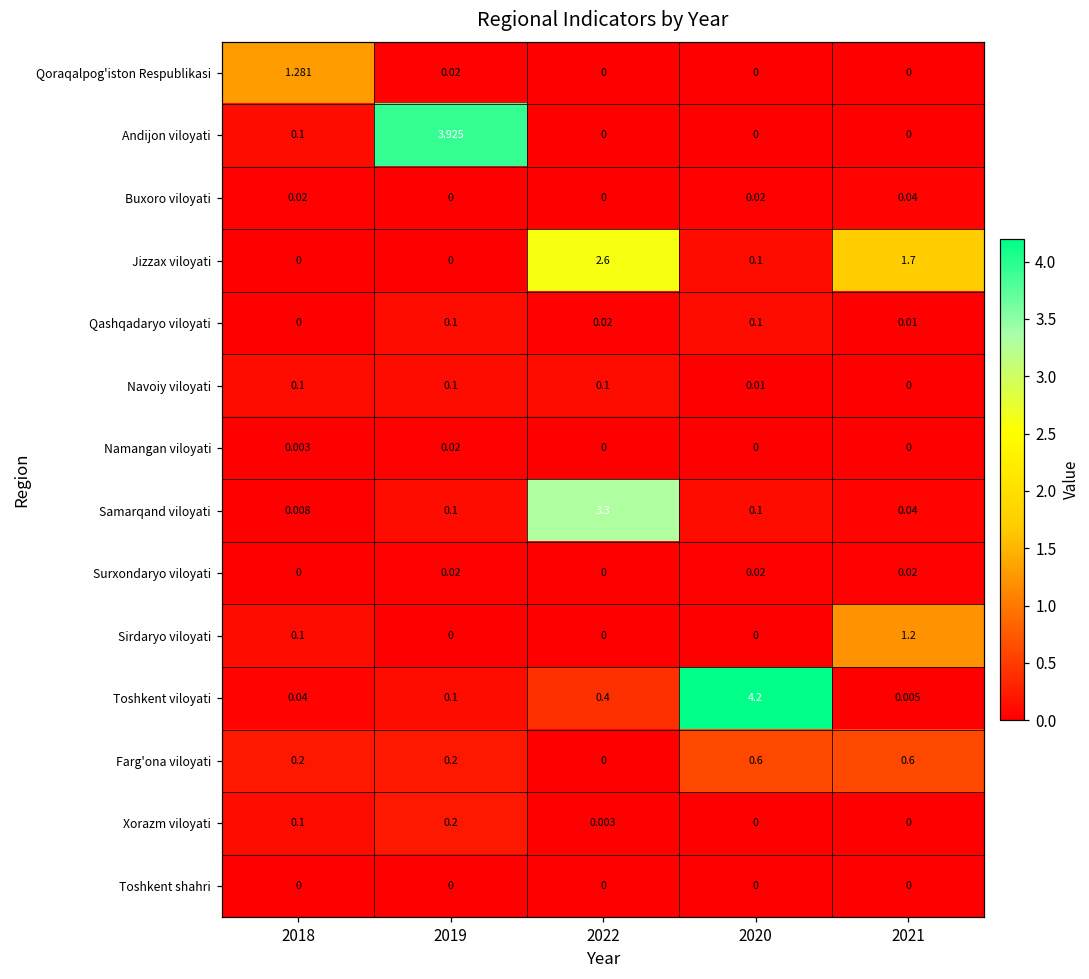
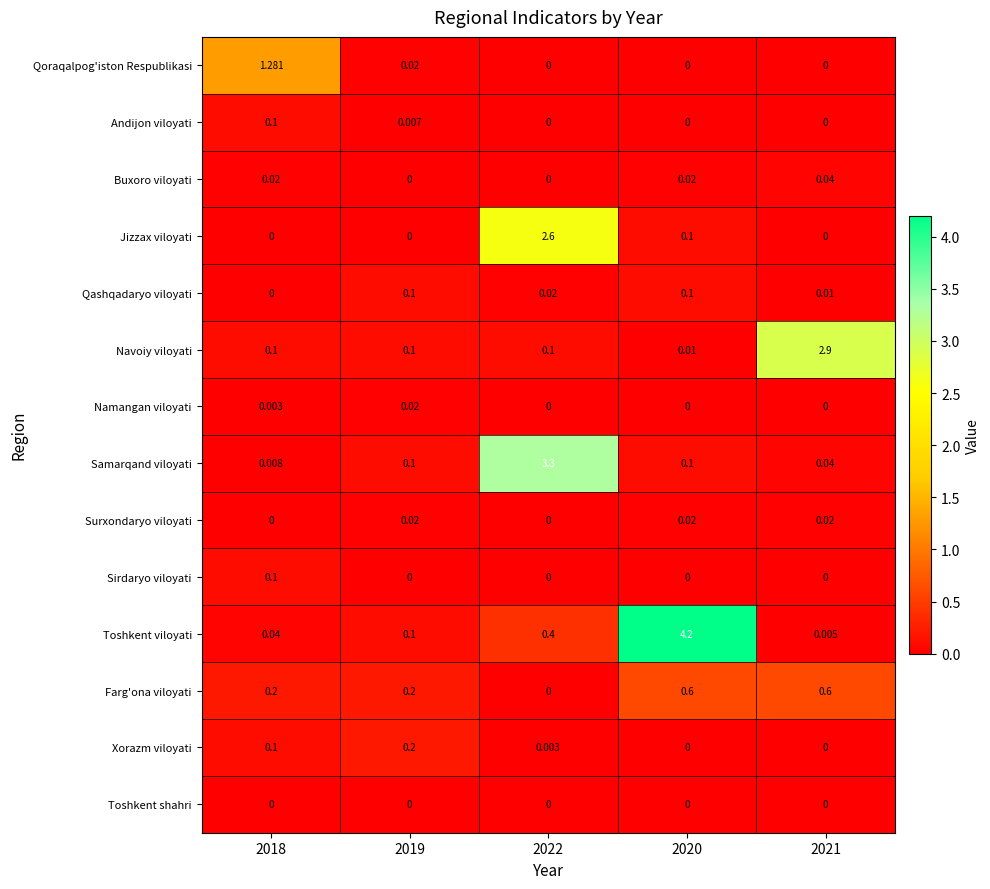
  {
    "Qoraqalpog'iston Respublikasi": {
      "2018": 1.281,
      "2019": 0.02,
      "2022": 0,
      "2020": 0,
      "2021": 0
    },
    "Andijon viloyati": {
      "2018": 0.1,
-     "2019": 3.925,
+     "2019": 0.007,
      "2022": 0,
      "2020": 0,
      "2021": 0
    },
    "Buxoro viloyati": {
      "2018": 0.02,
      "2019": 0,
      "2022": 0,
      "2020": 0.02,
      "2021": 0.04
    },
    "Jizzax viloyati": {
      "2018": 0,
      "2019": 0,
      "2022": 2.6,
      "2020": 0.1,
-     "2021": 1.7
+     "2021": 0
    },
    "Qashqadaryo viloyati": {
      "2018": 0,
      "2019": 0.1,
      "2022": 0.02,
      "2020": 0.1,
      "2021": 0.01
    },
    "Navoiy viloyati": {
      "2018": 0.1,
      "2019": 0.1,
      "2022": 0.1,
      "2020": 0.01,
-     "2021": 0
+     "2021": 2.9
    },
    "Namangan viloyati": {
      "2018": 0.003,
      "2019": 0.02,
      "2022": 0,
      "2020": 0,
      "2021": 0
    },
    "Samarqand viloyati": {
      "2018": 0.008,
      "2019": 0.1,
      "2022": 3.3,
      "2020": 0.1,
      "2021": 0.04
    },
    "Surxondaryo viloyati": {
      "2018": 0,
      "2019": 0.02,
      "2022": 0,
      "2020": 0.02,
      "2021": 0.02
    },
    "Sirdaryo viloyati": {
      "2018": 0.1,
      "2019": 0,
      "2022": 0,
      "2020": 0,
-     "2021": 1.2
+     "2021": 0
    },
    "Toshkent viloyati": {
      "2018": 0.04,
      "2019": 0.1,
      "2022": 0.4,
      "2020": 4.2,
      "2021": 0.005
    },
    "Farg'ona viloyati": {
      "2018": 0.2,
      "2019": 0.2,
      "2022": 0,
      "2020": 0.6,
      "2021": 0.6
    },
    "Xorazm viloyati": {
      "2018": 0.1,
      "2019": 0.2,
      "2022": 0.003,
      "2020": 0,
      "2021": 0
    },
    "Toshkent shahri": {
      "2018": 0,
      "2019": 0,
      "2022": 0,
      "2020": 0,
      "2021": 0
    }
  }
